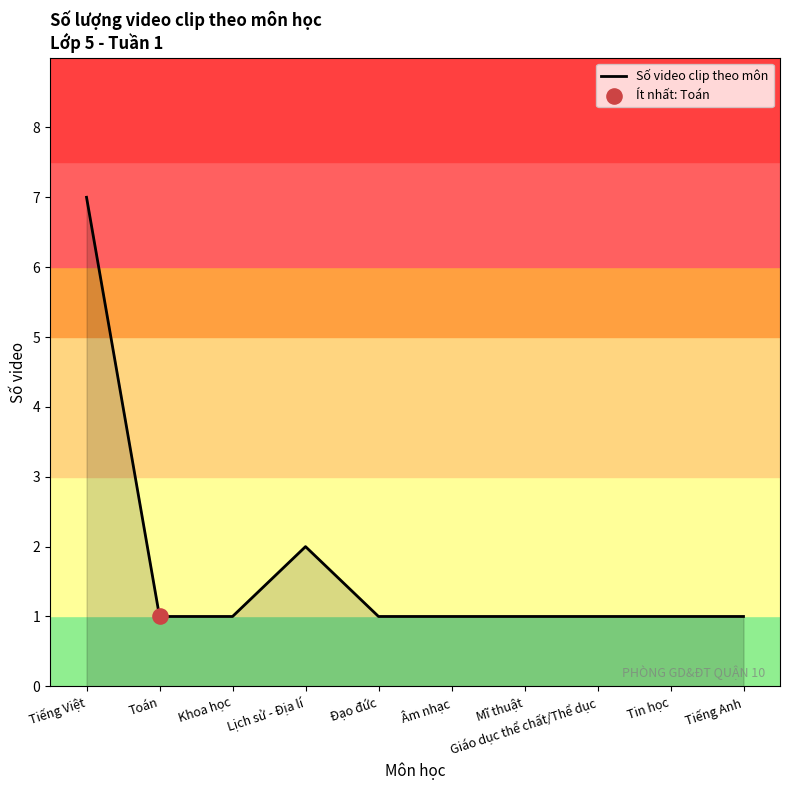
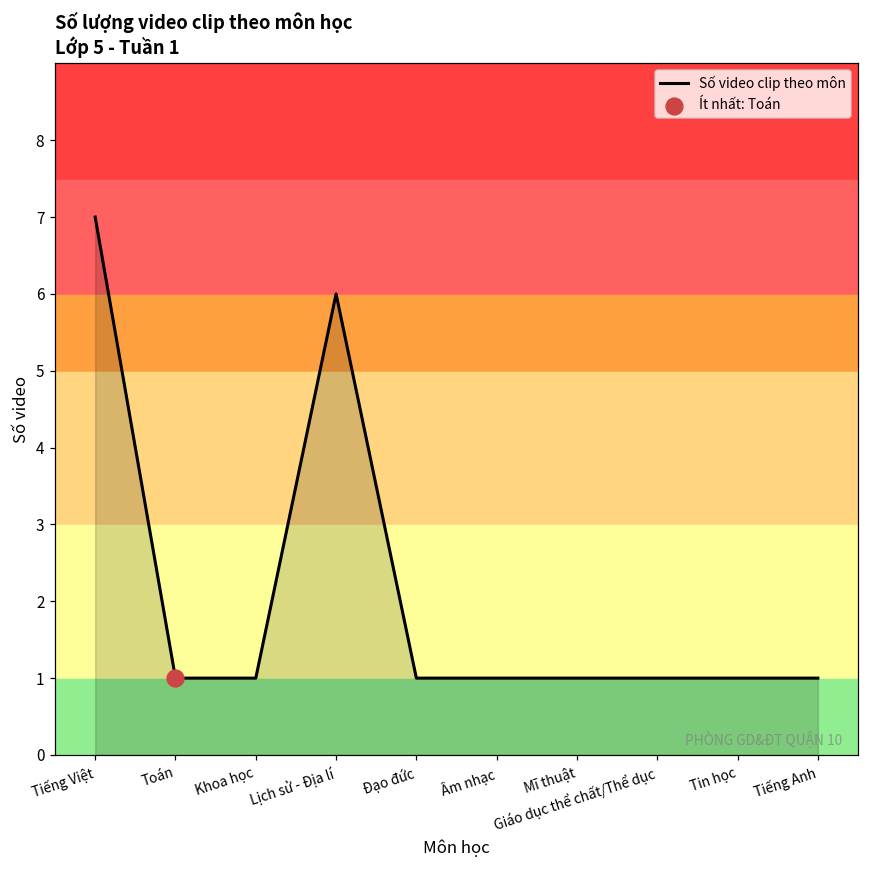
  {
    "Số video clip theo môn": {
      "Tiếng Việt": 7,
      "Khoa học": 1,
-     "Lịch sử - Địa lí": 2,
+     "Lịch sử - Địa lí": 6,
      "Đạo đức": 1,
      "Âm nhạc": 1,
      "Mĩ thuật": 1,
      "Giáo dục thể chất/Thể dục": 1,
      "Tin học": 1,
      "Tiếng Anh": 1
    }
  }
